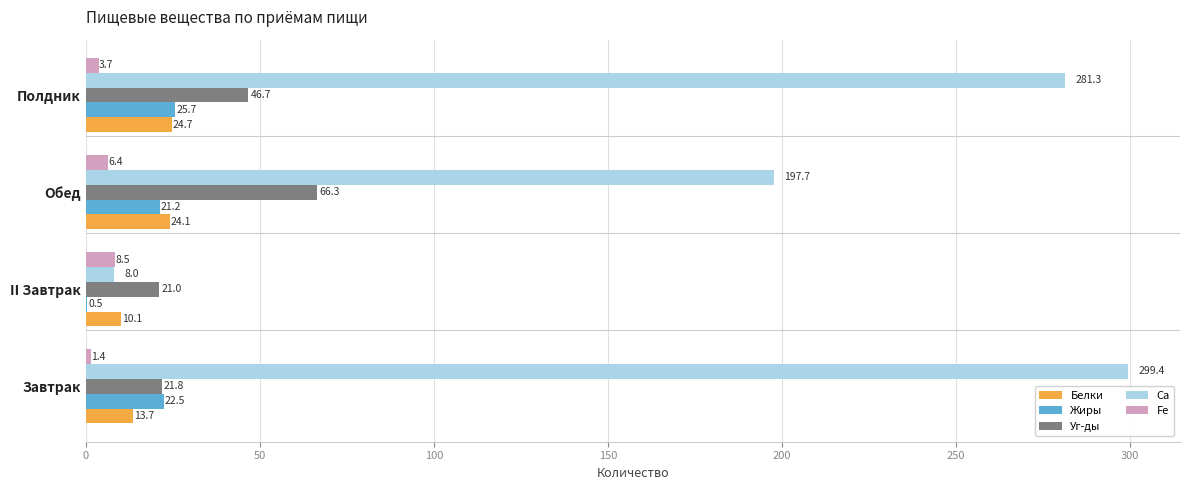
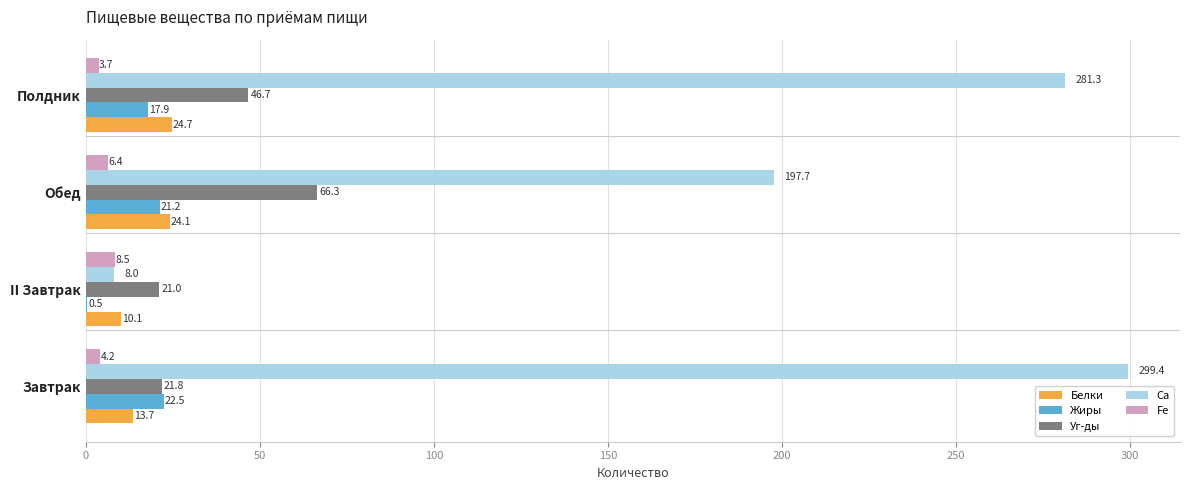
  {
    "Белки": {
      "Полдник": 24.7,
      "Обед": 24.1,
      "II Завтрак": 10.1,
      "Завтрак": 13.7
    },
    "Жиры": {
-     "Полдник": 25.7,
+     "Полдник": 17.9,
      "Обед": 21.2,
      "II Завтрак": 0.5,
      "Завтрак": 22.5
    },
    "Уг-ды": {
      "Полдник": 46.7,
      "Обед": 66.3,
      "II Завтрак": 21.0,
      "Завтрак": 21.8
    },
    "Ca": {
      "Полдник": 281.3,
      "Обед": 197.7,
      "II Завтрак": 8.0,
      "Завтрак": 299.4
    },
    "Fe": {
      "Полдник": 3.7,
      "Обед": 6.4,
      "II Завтрак": 8.5,
-     "Завтрак": 1.4
+     "Завтрак": 4.2
    }
  }
